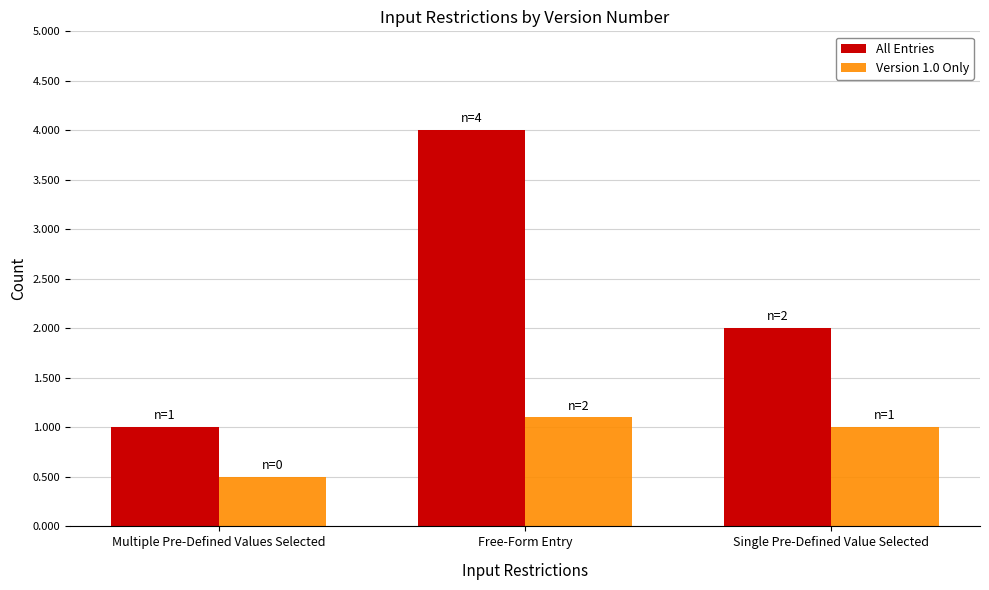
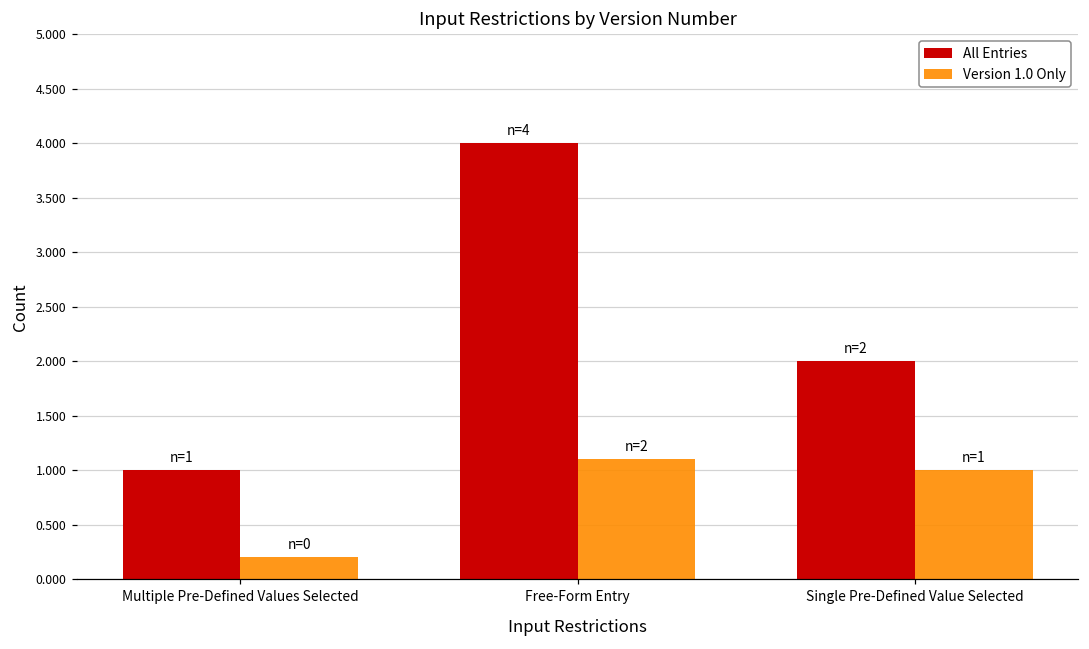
  {
    "All Entries": {
      "Multiple Pre-Defined Values Selected": 1,
      "Free-Form Entry": 4,
      "Single Pre-Defined Value Selected": 2
    },
    "Version 1.0 Only": {
-     "Multiple Pre-Defined Values Selected": 0.5
+     "Multiple Pre-Defined Values Selected": 0.2
    }
  }
